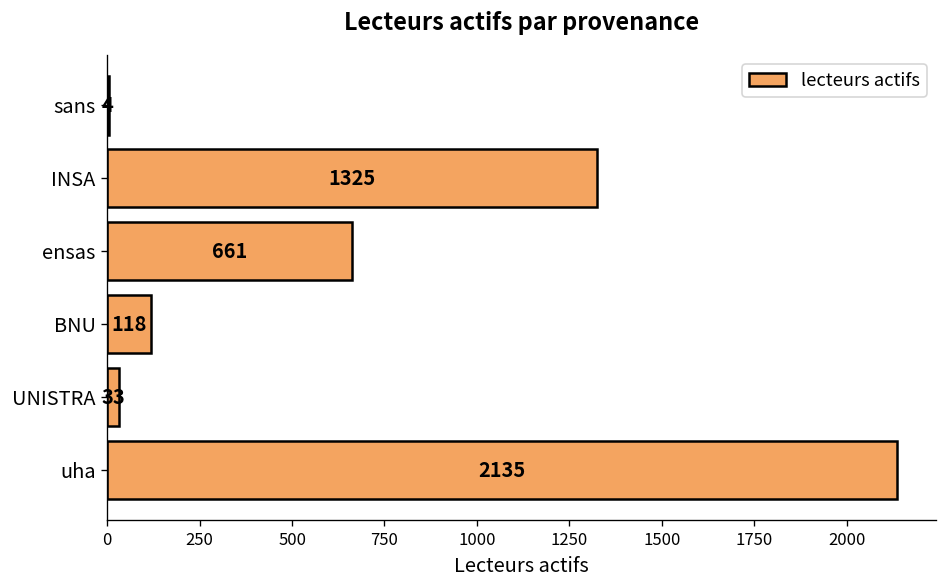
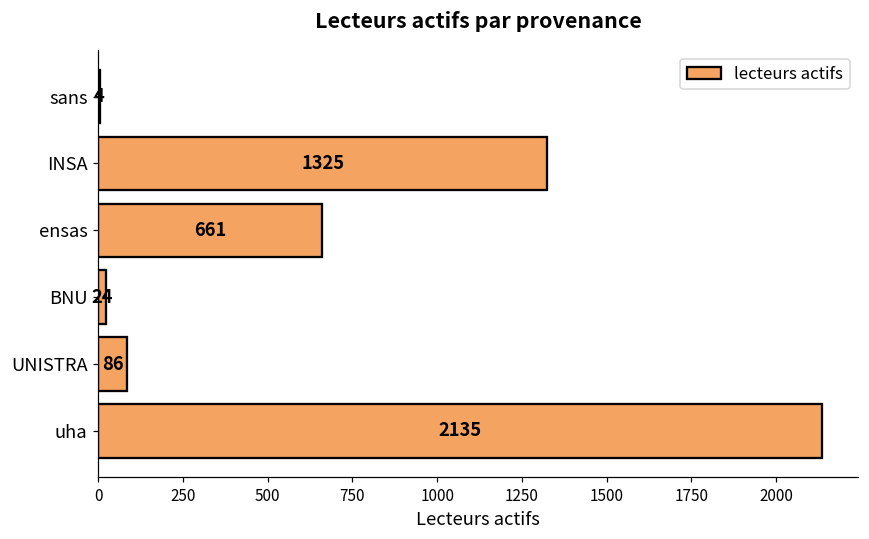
  {
    "sans": 4,
    "INSA": 1325,
    "ensas": 661,
-   "BNU": 118,
-   "UNISTRA": 33,
+   "BNU": 24,
+   "UNISTRA": 86,
    "uha": 2135
  }
